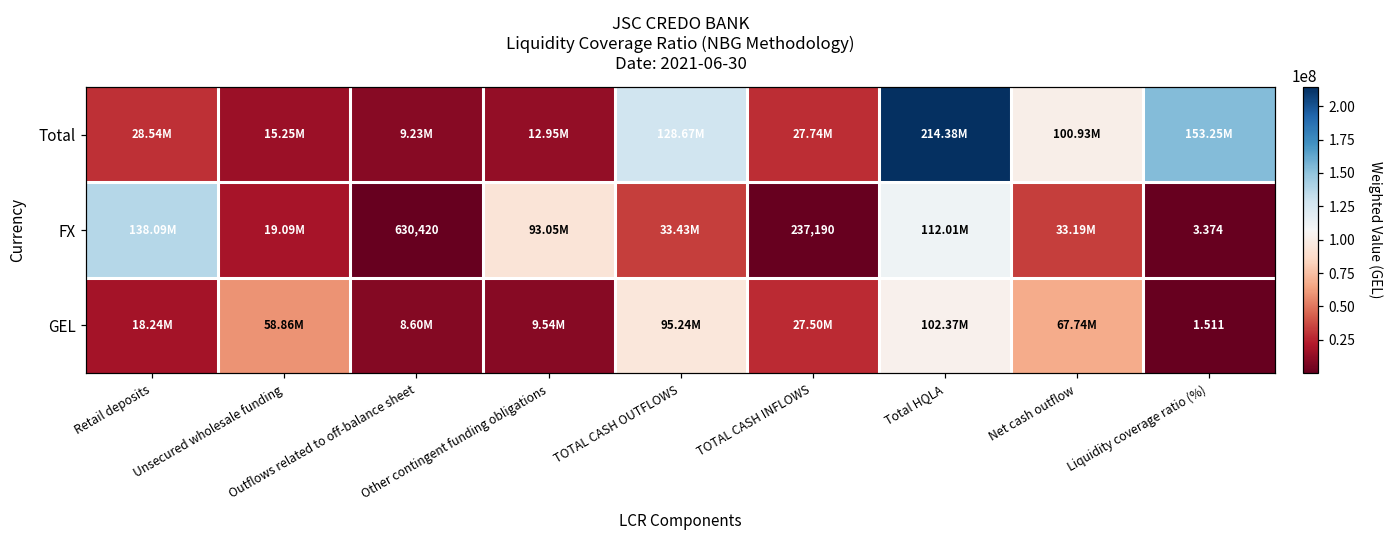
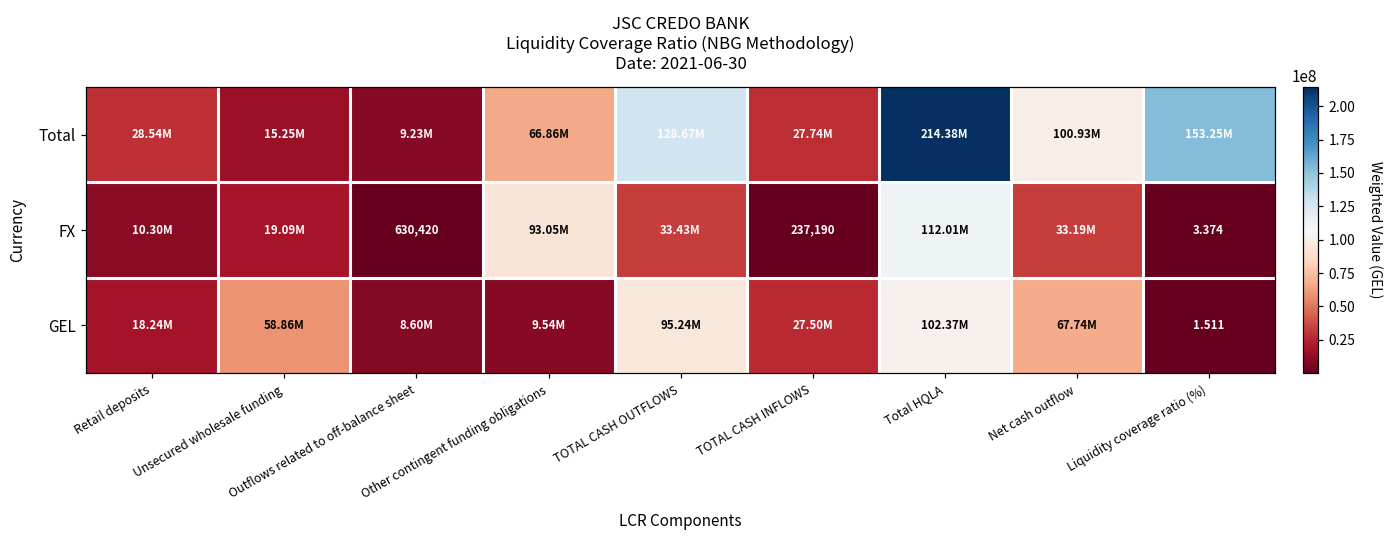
  {
    "Total": {
      "Retail deposits": "28.54M",
      "Unsecured wholesale funding": "15.25M",
      "Outflows related to off-balance sheet": "9.23M",
-     "Other contingent funding obligations": "12.95M",
+     "Other contingent funding obligations": "66.86M",
      "TOTAL CASH INFLOWS": "27.74M",
      "Total HQLA": "214.38M",
      "Net cash outflow": "100.93M",
      "Liquidity coverage ratio (%)": "153.25M"
    },
    "FX": {
-     "Retail deposits": "138.09M",
+     "Retail deposits": "10.30M",
      "Unsecured wholesale funding": "19.09M",
      "Outflows related to off-balance sheet": "630,420",
      "Other contingent funding obligations": "93.05M",
      "TOTAL CASH OUTFLOWS": "33.43M",
      "TOTAL CASH INFLOWS": "237,190",
      "Total HQLA": "112.01M",
      "Net cash outflow": "33.19M",
      "Liquidity coverage ratio (%)": "3.374"
    },
    "GEL": {
      "Retail deposits": "18.24M",
      "Unsecured wholesale funding": "58.86M",
      "Outflows related to off-balance sheet": "8.60M",
      "Other contingent funding obligations": "9.54M",
      "TOTAL CASH OUTFLOWS": "95.24M",
      "TOTAL CASH INFLOWS": "27.50M",
      "Total HQLA": "102.37M",
      "Net cash outflow": "67.74M",
      "Liquidity coverage ratio (%)": "1.511"
    }
  }
